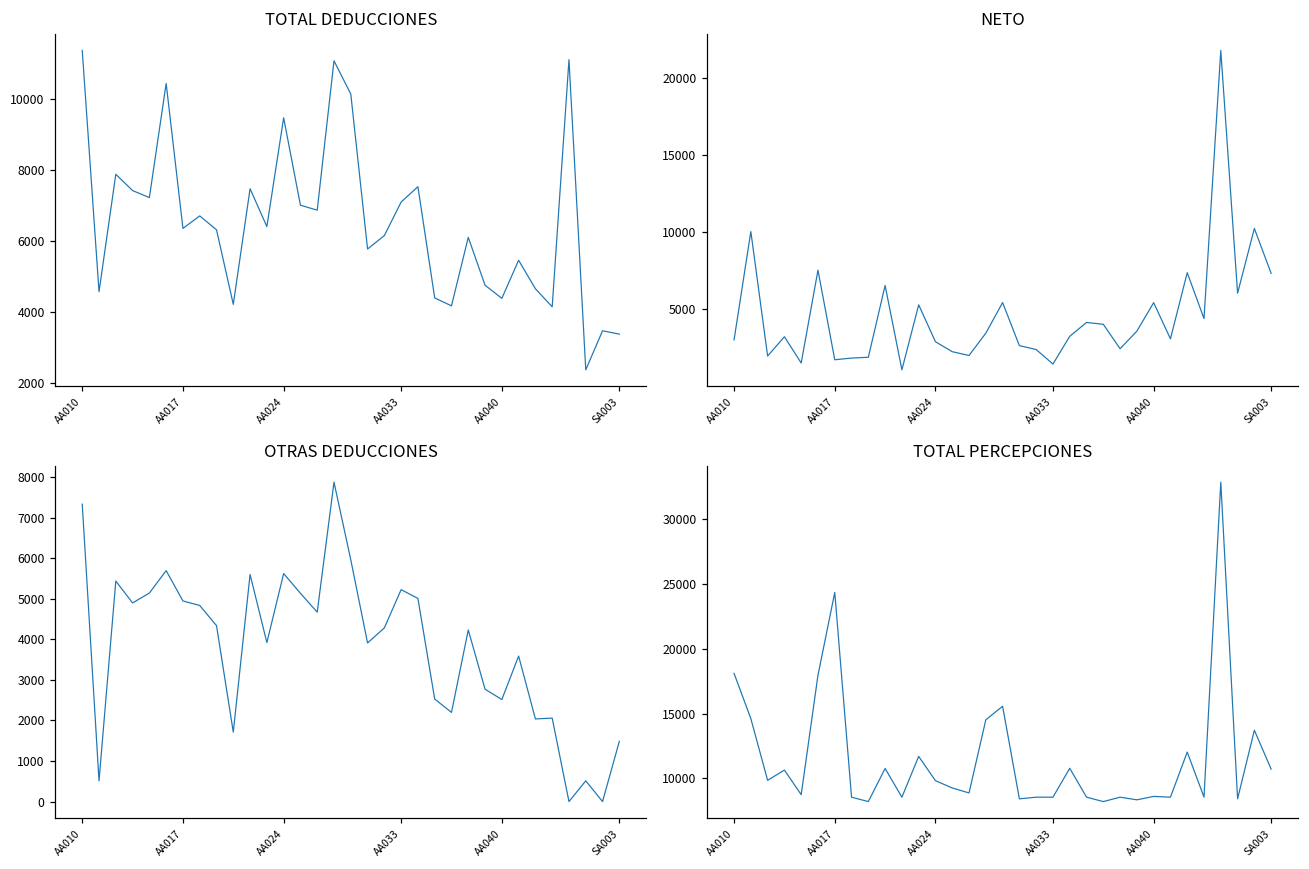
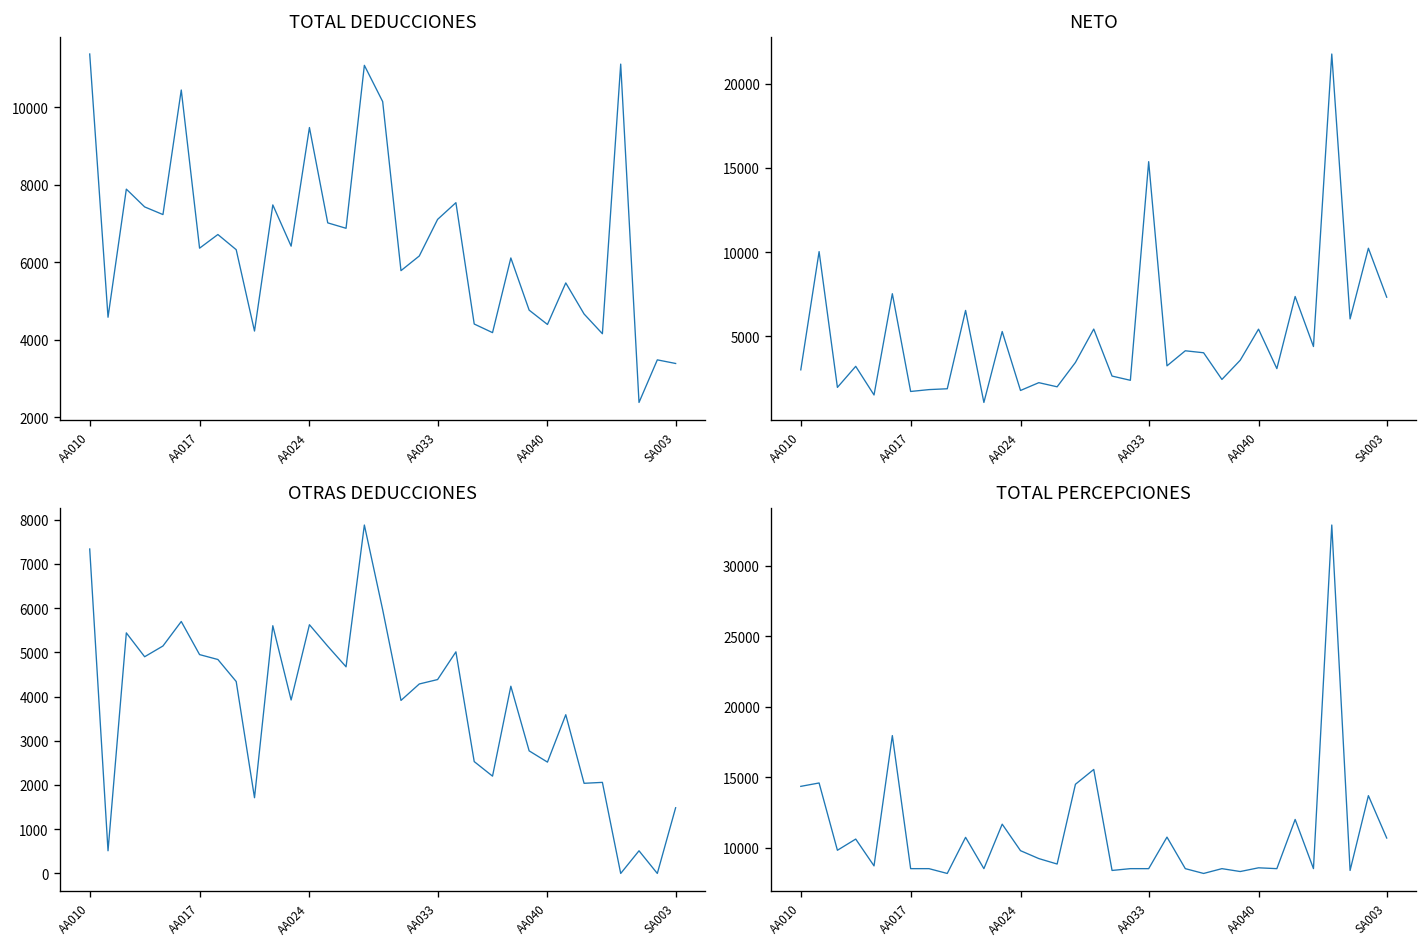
  {
    "TOTAL DEDUCCIONES": {
      "AA010": 11400,
      "AA017": 6400,
      "AA024": 9500,
      "AA033": 7100,
      "AA040": 4400,
      "SA003": 3400
    },
    "NETO": {
      "AA010": 3000,
      "AA017": 1700,
-     "AA024": 2900,
-     "AA033": 1400,
+     "AA024": 1800,
+     "AA033": 15400,
      "AA040": 5400,
      "SA003": 7300
    },
    "OTRAS DEDUCCIONES": {
      "AA010": 7300,
      "AA017": 4900,
      "AA024": 5600,
-     "AA033": 5200,
+     "AA033": 4400,
      "AA040": 2500,
      "SA003": 1500
    },
    "TOTAL PERCEPCIONES": {
-     "AA010": 18100,
-     "AA017": 24400,
+     "AA010": 14400,
+     "AA017": 8500,
      "AA024": 9800,
      "AA033": 8500,
      "AA040": 8600,
      "SA003": 10700
    }
  }
